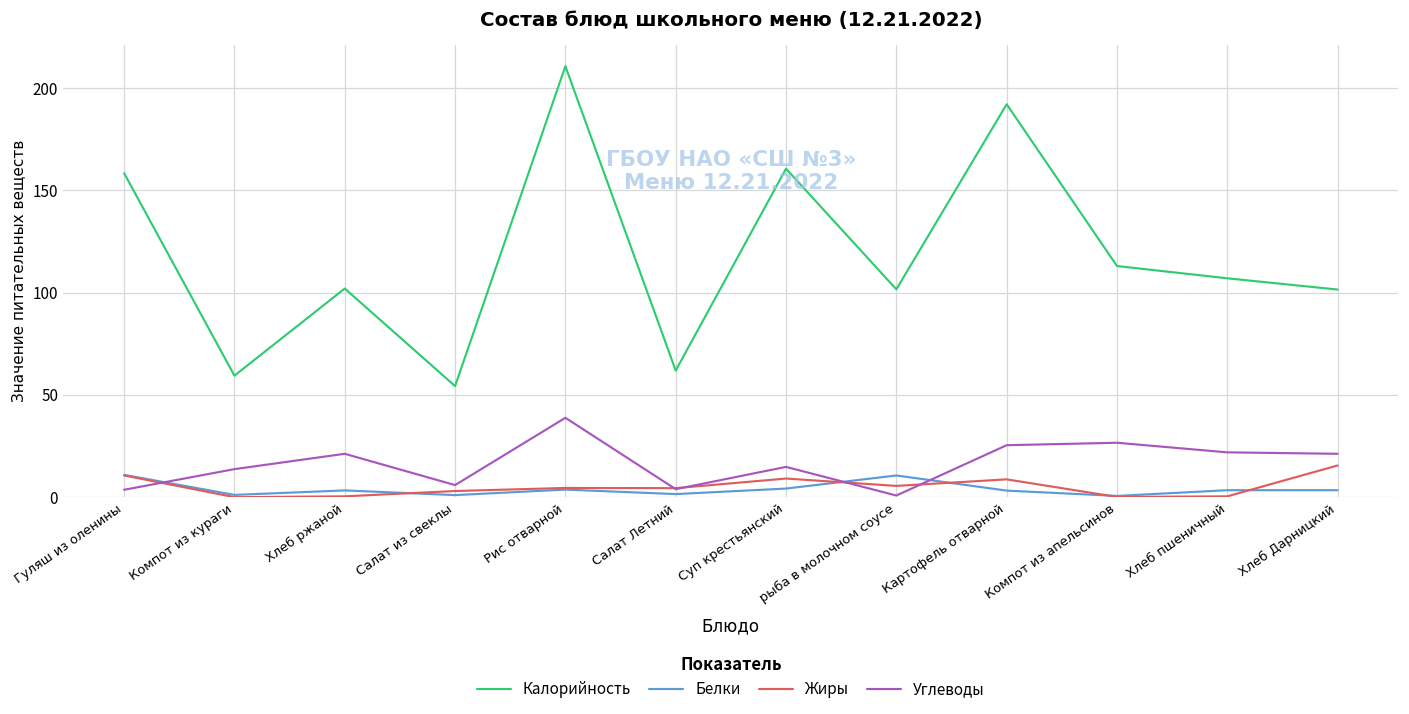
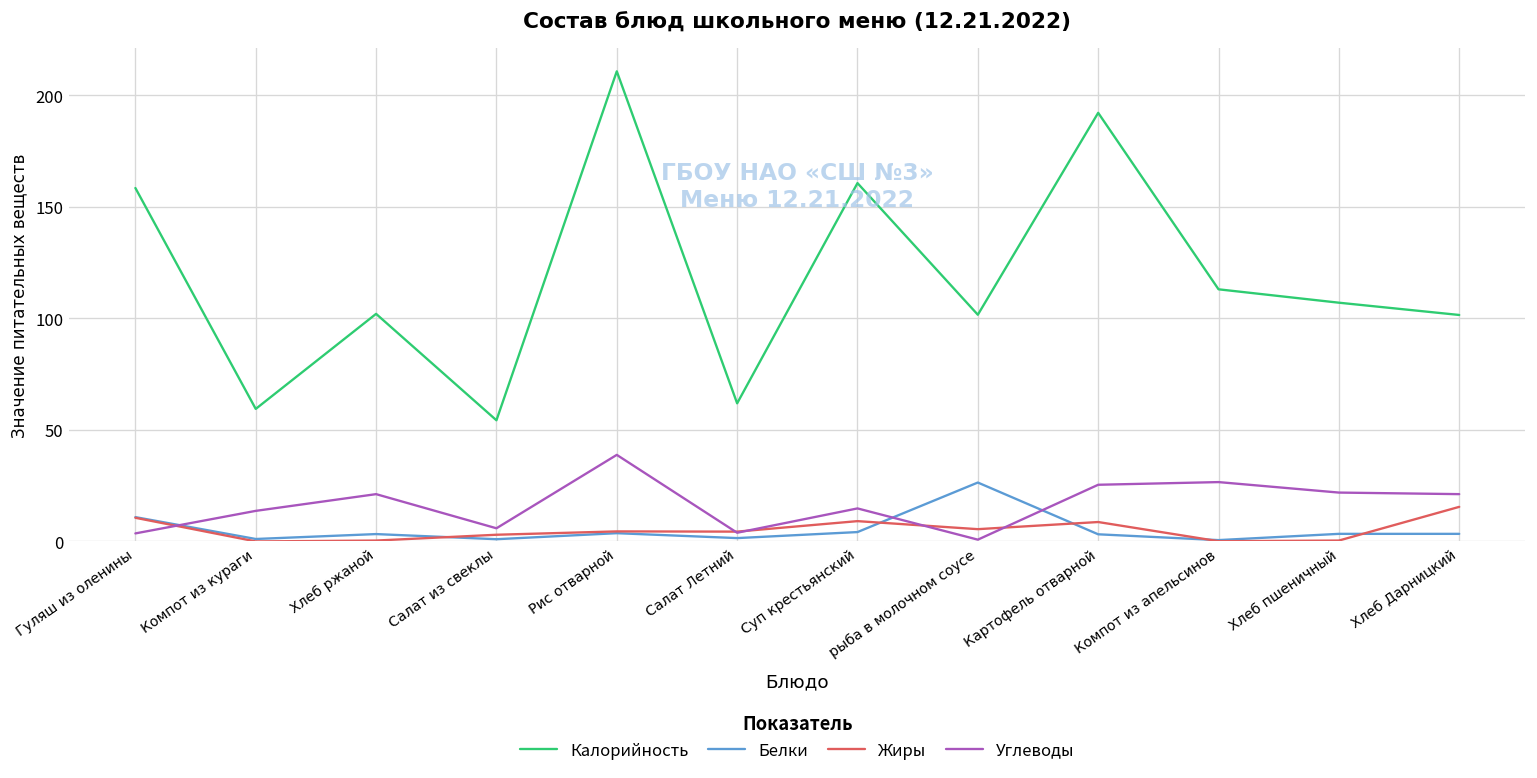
  {
    "Калорийность": {
      "Гуляш из оленины": 158,
      "Компот из кураги": 59,
      "Хлеб ржаной": 102,
      "Салат из свеклы": 54,
      "Рис отварной": 211,
      "Салат Летний": 62,
      "рыба в молочном соусе": 102,
      "Картофель отварной": 192,
      "Компот из апельсинов": 113,
      "Хлеб пшеничный": 107,
      "Хлеб Дарницкий": 102
    },
    "Белки": {
      "Хлеб ржаной": 3,
      "Салат из свеклы": 1,
      "Салат Летний": 2,
      "Суп крестьянский": 4,
-     "рыба в молочном соусе": 11,
+     "рыба в молочном соусе": 26,
      "Картофель отварной": 3,
      "Хлеб пшеничный": 3,
      "Хлеб Дарницкий": 3
    },
    "Жиры": {
      "Хлеб ржаной": 0,
      "Салат из свеклы": 3,
      "Суп крестьянский": 9,
      "рыба в молочном соусе": 6,
      "Картофель отварной": 9,
      "Хлеб пшеничный": 0,
      "Хлеб Дарницкий": 16
    },
    "Углеводы": {
      "Гуляш из оленины": 4,
      "Компот из кураги": 14,
      "Хлеб ржаной": 21,
      "Салат из свеклы": 6,
      "Рис отварной": 39,
      "Суп крестьянский": 15,
      "рыба в молочном соусе": 1,
      "Картофель отварной": 25,
      "Компот из апельсинов": 27,
      "Хлеб пшеничный": 22,
      "Хлеб Дарницкий": 21
    }
  }
